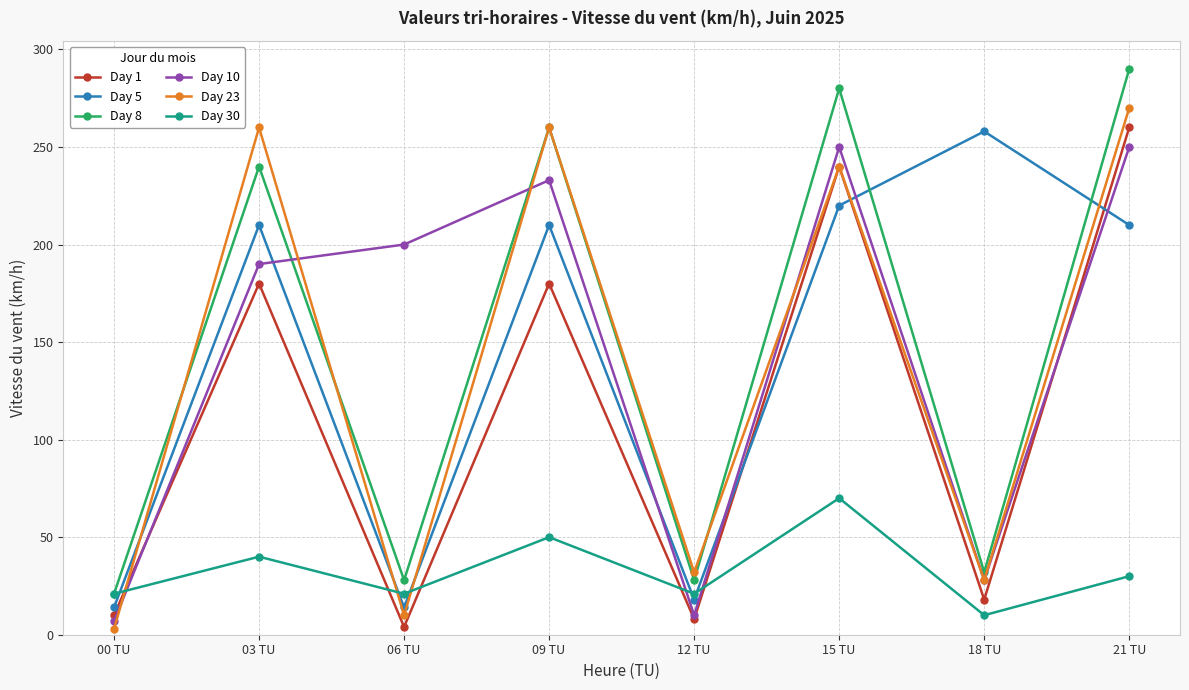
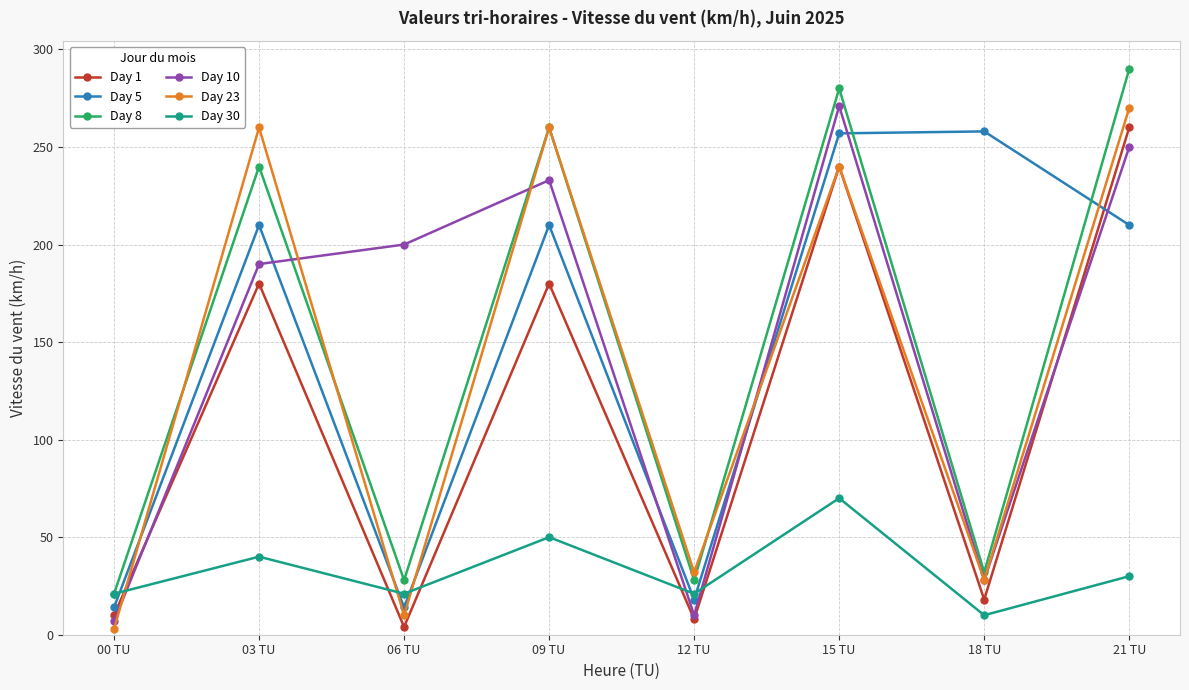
  {
    "Day 1": {
      "00 TU": 10,
      "03 TU": 180,
      "06 TU": 4,
      "09 TU": 180,
      "12 TU": 8,
      "18 TU": 18,
      "21 TU": 260
    },
    "Day 5": {
      "00 TU": 14,
      "03 TU": 210,
      "06 TU": 14,
      "09 TU": 210,
      "12 TU": 18,
-     "15 TU": 220,
+     "15 TU": 257,
      "18 TU": 258,
      "21 TU": 210
    },
    "Day 10": {
      "00 TU": 7,
      "03 TU": 190,
      "06 TU": 200,
      "09 TU": 233,
      "12 TU": 10,
-     "15 TU": 250,
+     "15 TU": 271,
      "21 TU": 250
    },
    "Day 23": {
      "00 TU": 3,
      "03 TU": 260,
      "06 TU": 10,
      "12 TU": 32,
      "21 TU": 270
    }
  }
